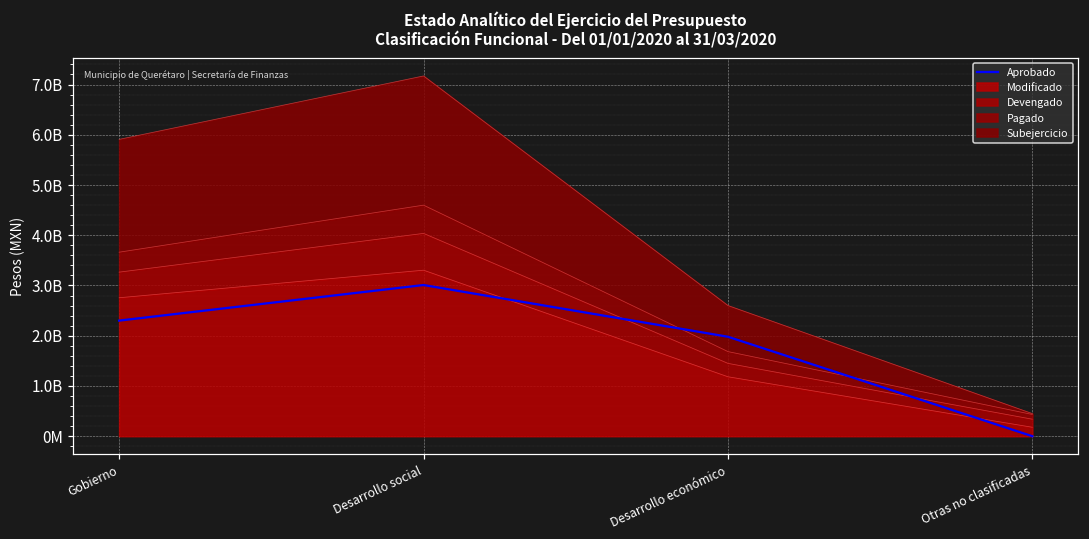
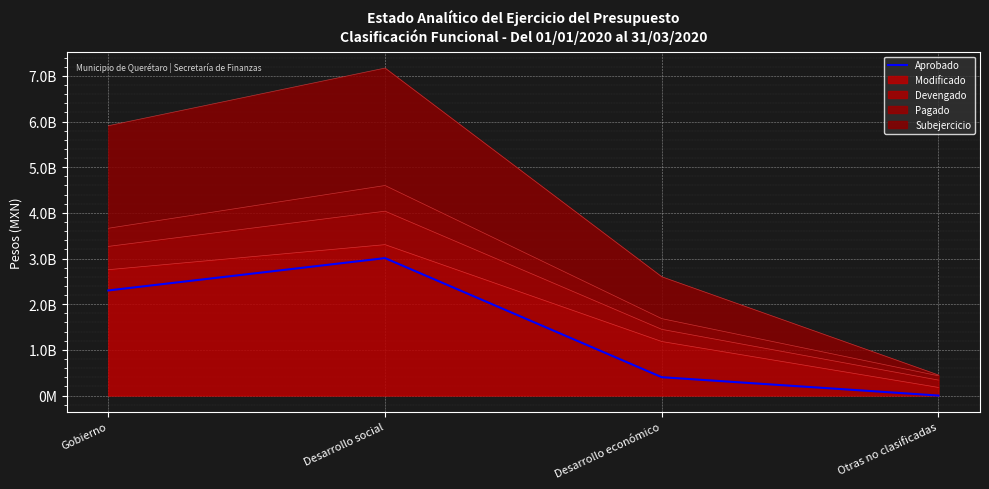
  {
    "Aprobado": {
      "Gobierno": 2300000000,
      "Desarrollo social": 3000000000,
-     "Desarrollo económico": 2000000000,
+     "Desarrollo económico": 400000000,
      "Otras no clasificadas": 0
    }
  }
